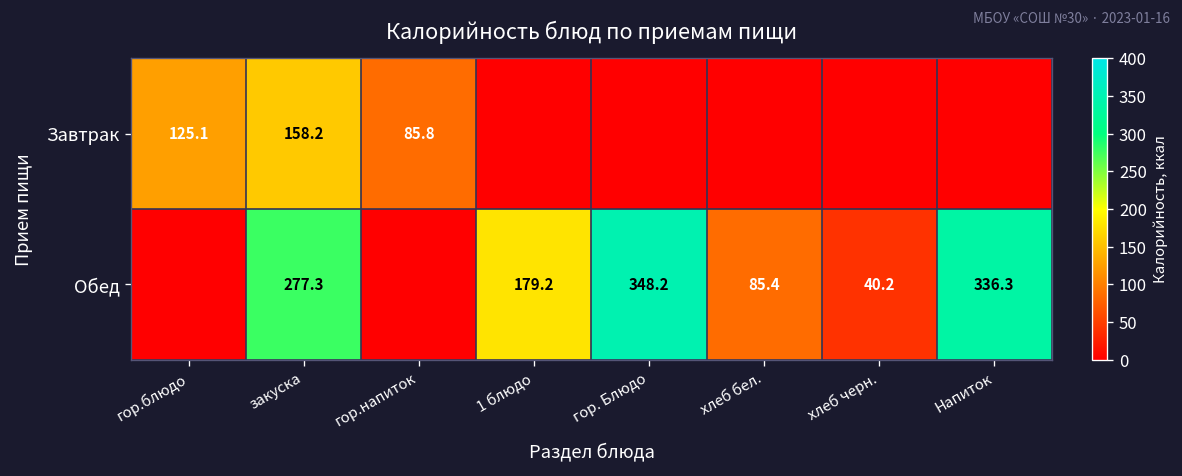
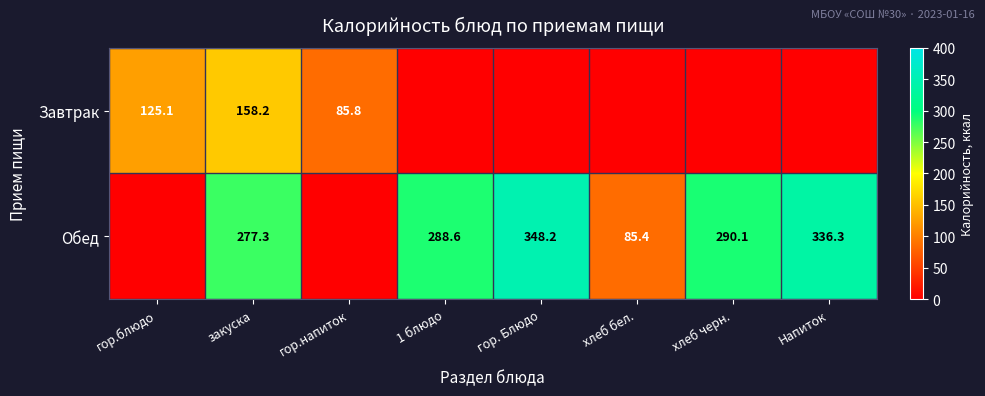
  {
    "Завтрак": {
      "гор.блюдо": 125.1,
      "закуска": 158.2,
      "гор.напиток": 85.8
    },
    "Обед": {
      "закуска": 277.3,
-     "1 блюдо": 179.2,
+     "1 блюдо": 288.6,
      "гор. Блюдо": 348.2,
      "хлеб бел.": 85.4,
-     "хлеб черн.": 40.2,
+     "хлеб черн.": 290.1,
      "Напиток": 336.3
    }
  }
